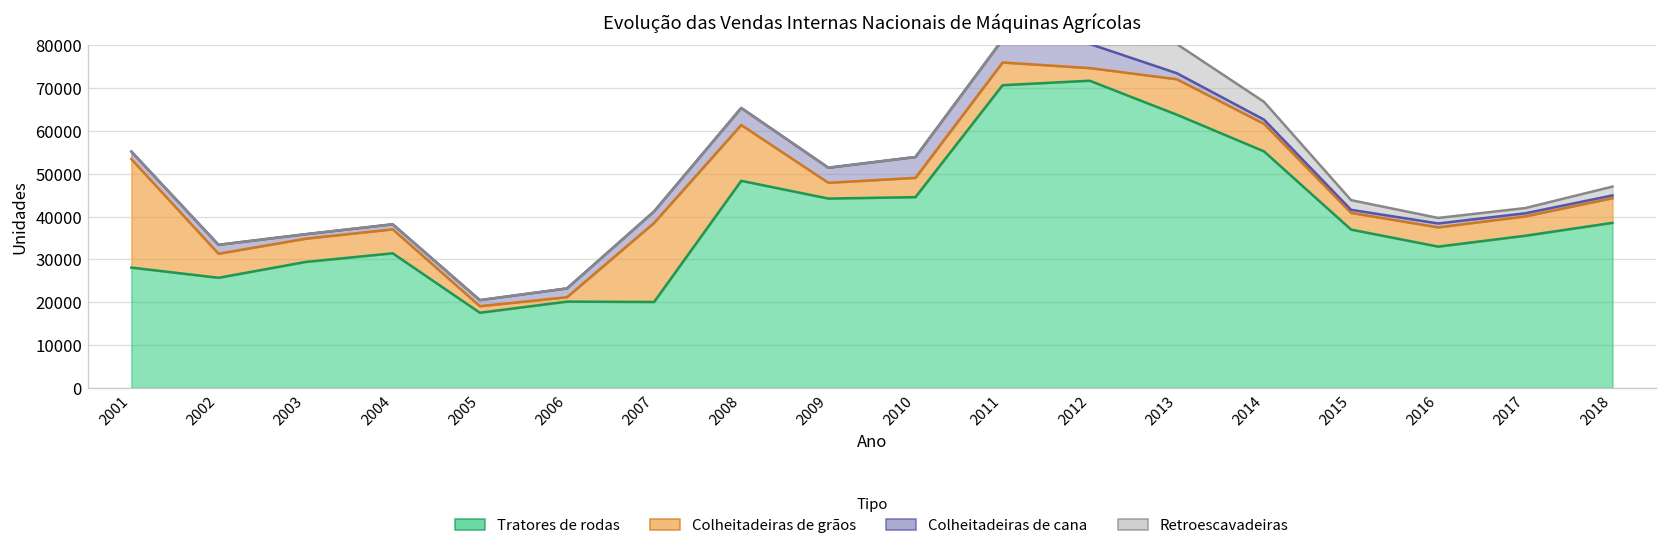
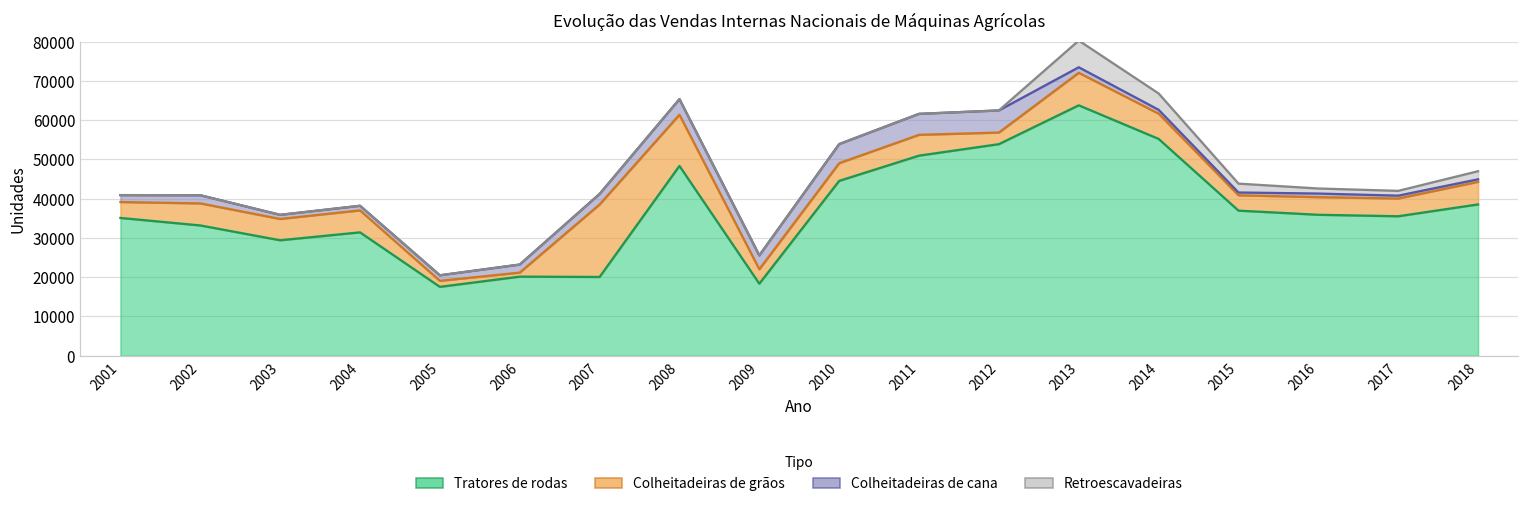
  {
    "Tratores de rodas": {
-     "2001": 28000,
-     "2002": 26000,
+     "2001": 35000,
+     "2002": 33000,
      "2003": 29000,
      "2004": 31000,
      "2005": 18000,
      "2006": 20000,
      "2007": 20000,
      "2008": 48000,
-     "2009": 44000,
+     "2009": 18000,
      "2010": 45000,
-     "2011": 71000,
-     "2012": 72000,
+     "2011": 51000,
+     "2012": 54000,
      "2013": 64000,
      "2014": 55000,
      "2015": 37000,
-     "2016": 33000,
+     "2016": 36000,
      "2017": 36000,
      "2018": 39000
    },
    "Colheitadeiras de grãos": {
-     "2001": 25000,
+     "2001": 4000,
      "2002": 6000,
      "2003": 5000,
      "2004": 6000,
      "2005": 2000,
      "2006": 1000,
      "2007": 18000,
      "2008": 13000,
      "2009": 4000,
      "2010": 5000,
      "2011": 5000,
      "2012": 3000,
      "2013": 8000,
      "2014": 6000,
      "2015": 4000,
      "2016": 4000,
      "2017": 5000
    }
  }
